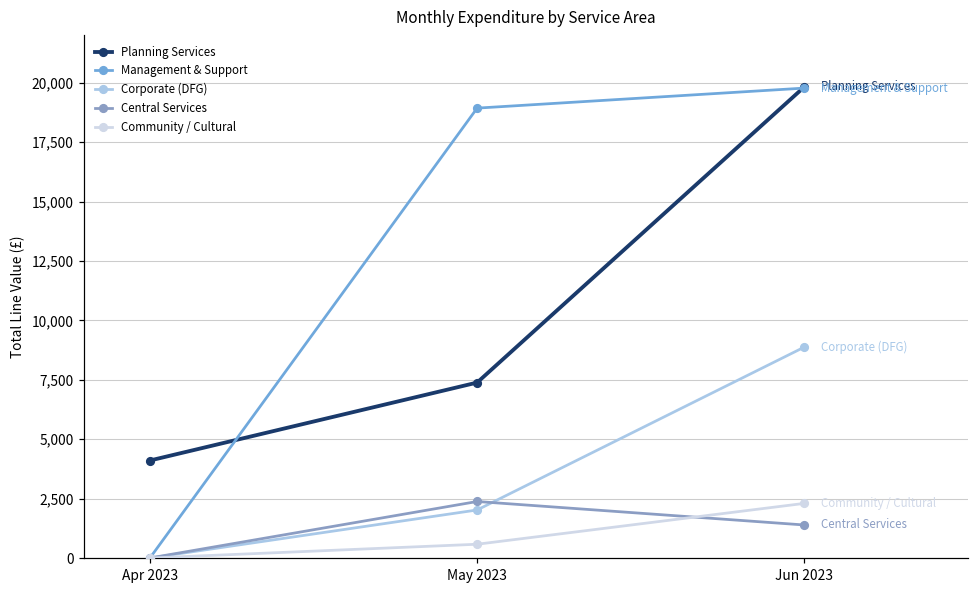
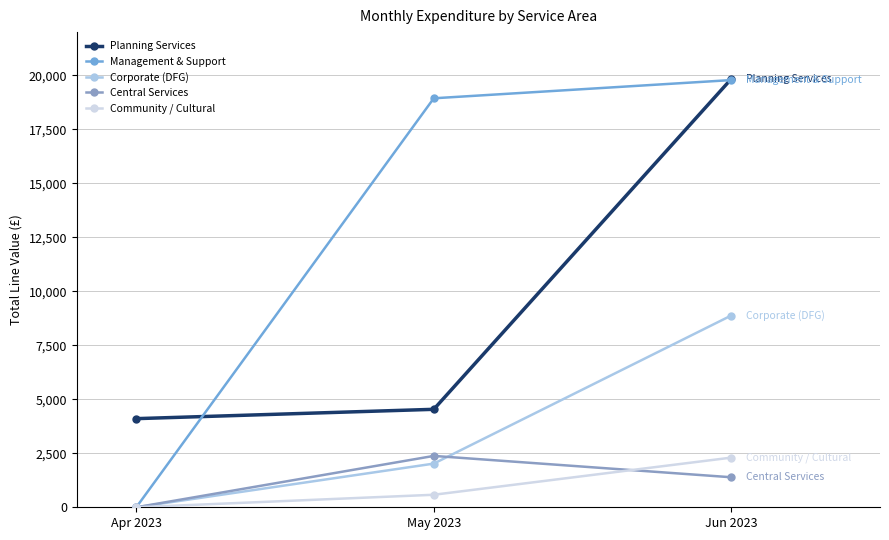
  {
    "Planning Services": {
      "Apr 2023": "4,100",
-     "May 2023": "7,400"
+     "May 2023": "4,500"
    }
  }
